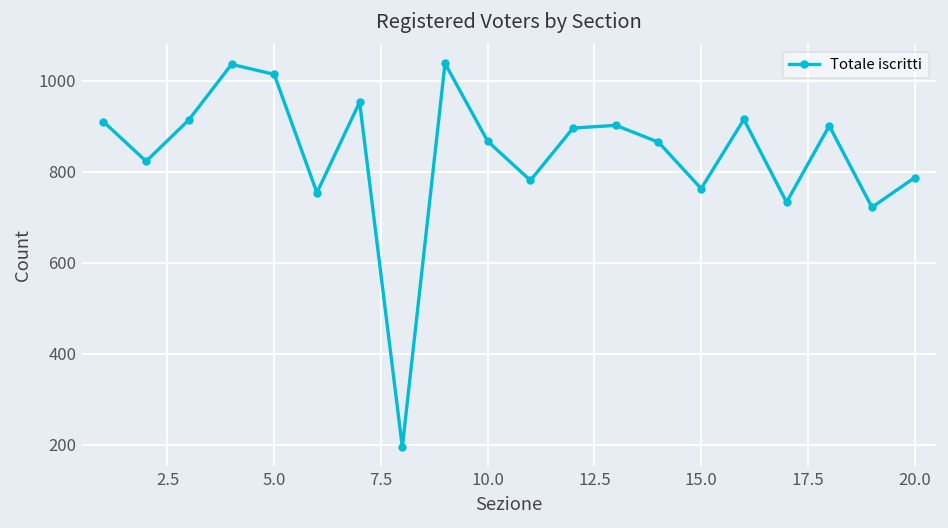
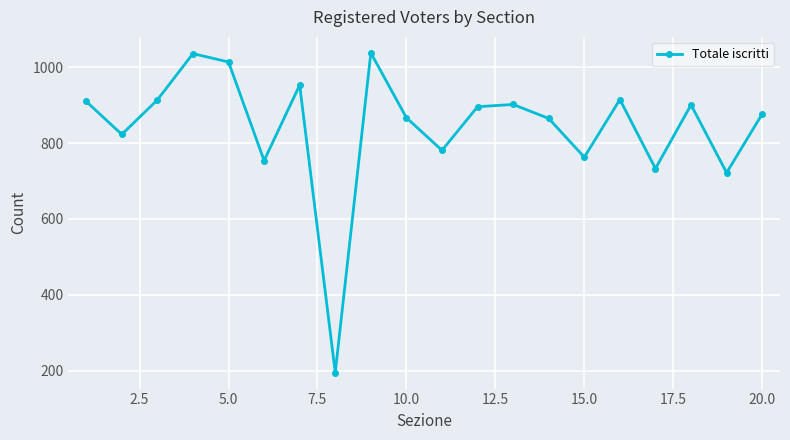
  {
    "5.0": 1010,
    "10.0": 870,
    "15.0": 760,
-   "20.0": 790
+   "20.0": 880
  }
